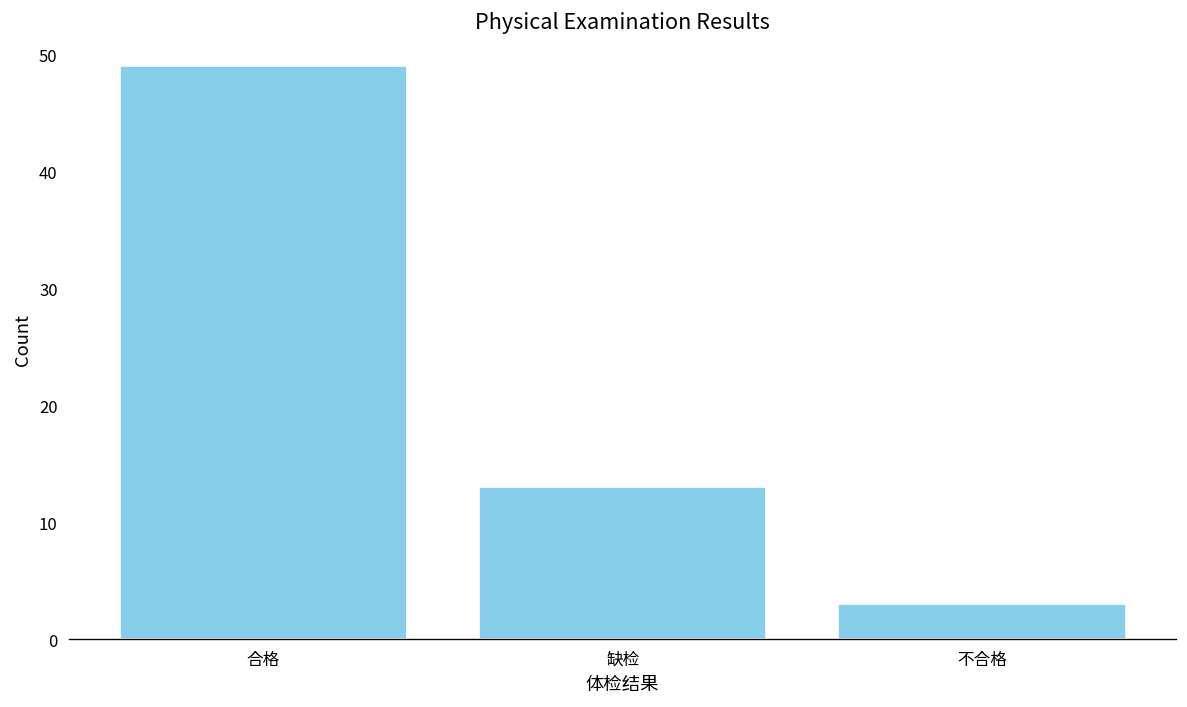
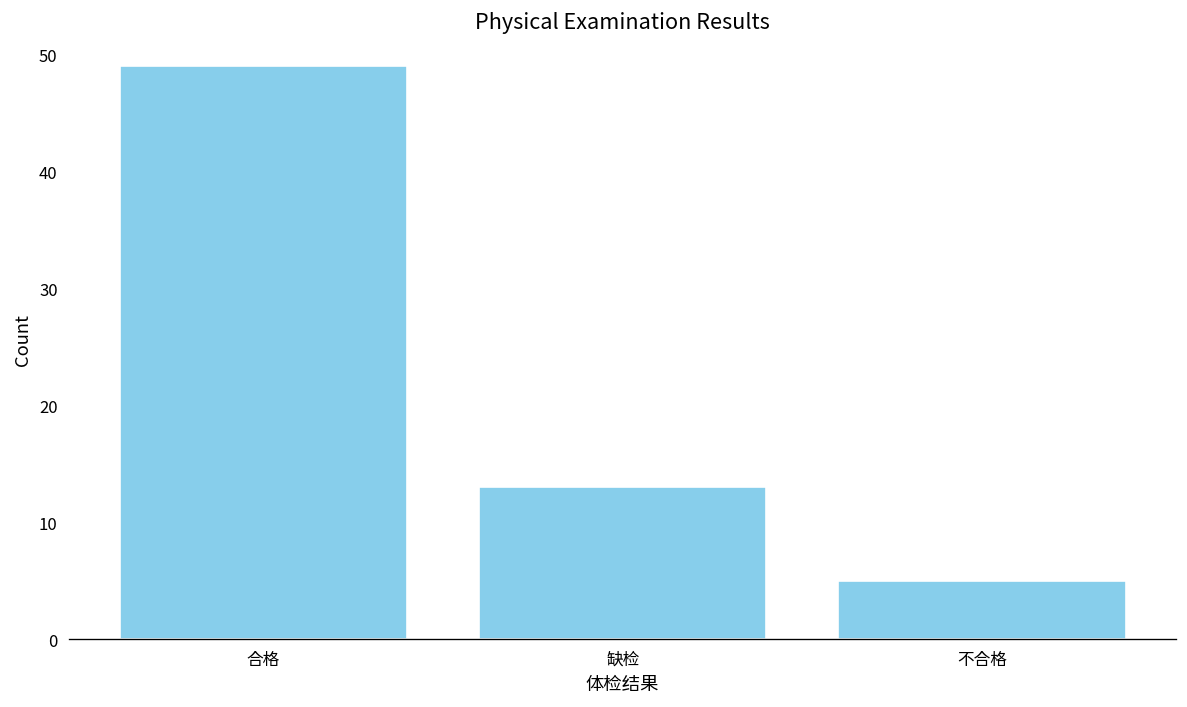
  {
    "合格": 49,
    "缺检": 13,
-   "不合格": 3
+   "不合格": 5
  }
